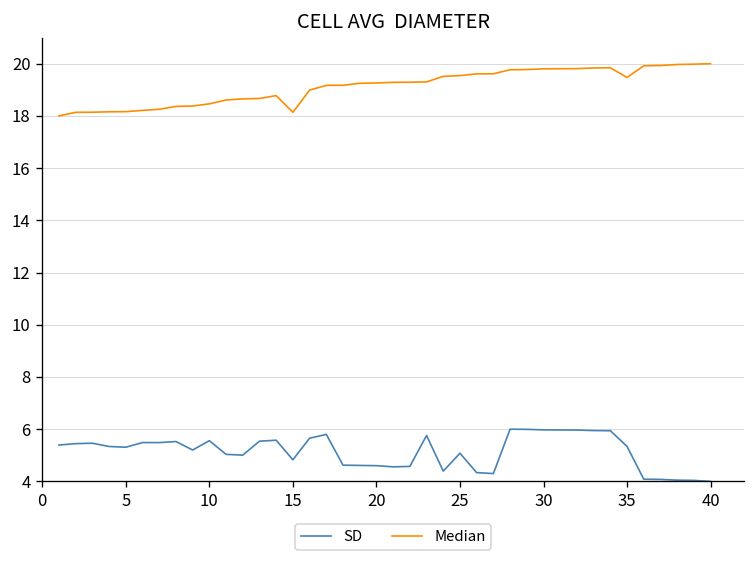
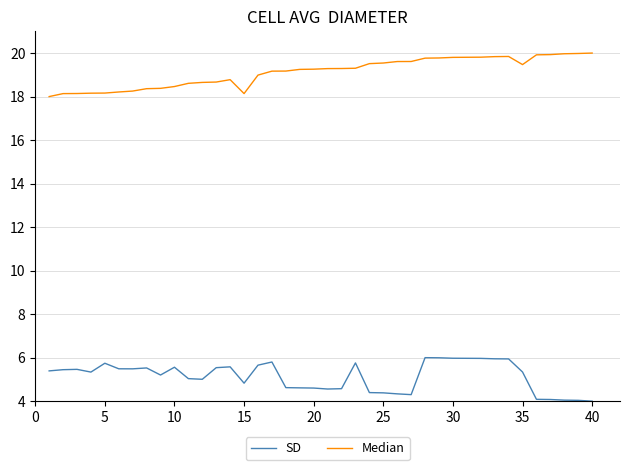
  {
    "SD": {
-     "5": 5.3,
+     "5": 5.7,
      "10": 5.6,
      "15": 4.8,
      "20": 4.6,
-     "25": 5.1,
+     "25": 4.4,
      "30": 6.0,
      "35": 5.3,
      "40": 4.0
    },
    "Median": {
      "5": 18.2,
      "10": 18.5,
      "15": 18.1,
      "20": 19.3,
      "25": 19.5,
      "30": 19.8,
      "35": 19.5,
      "40": 20.0
    }
  }
